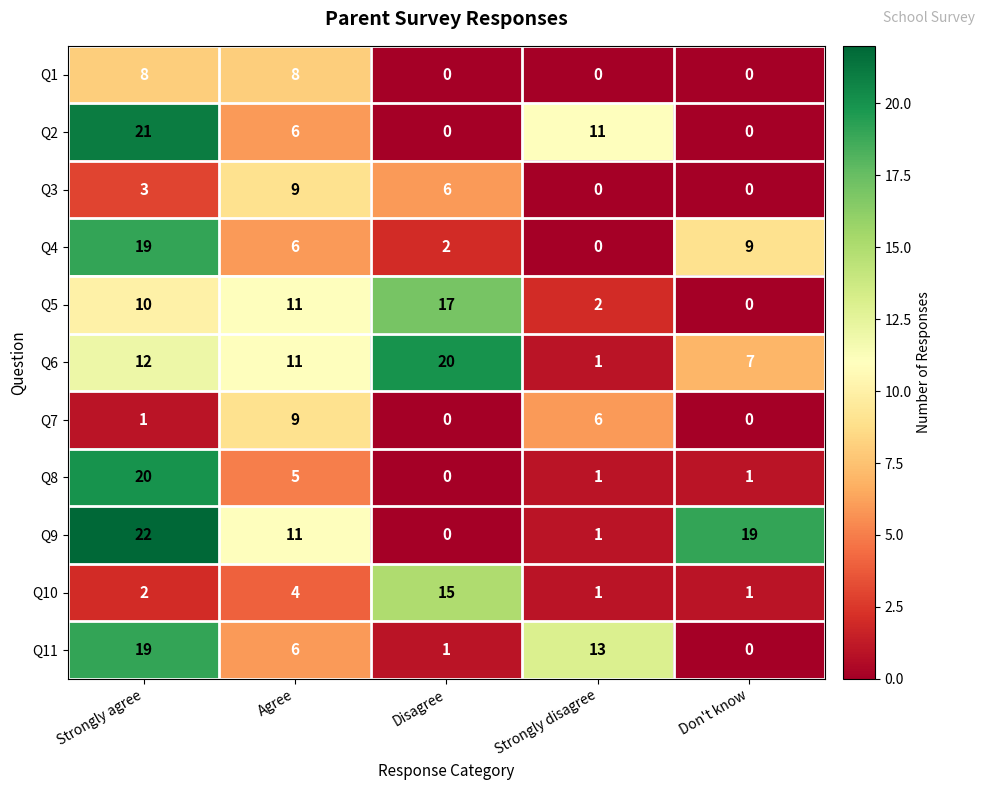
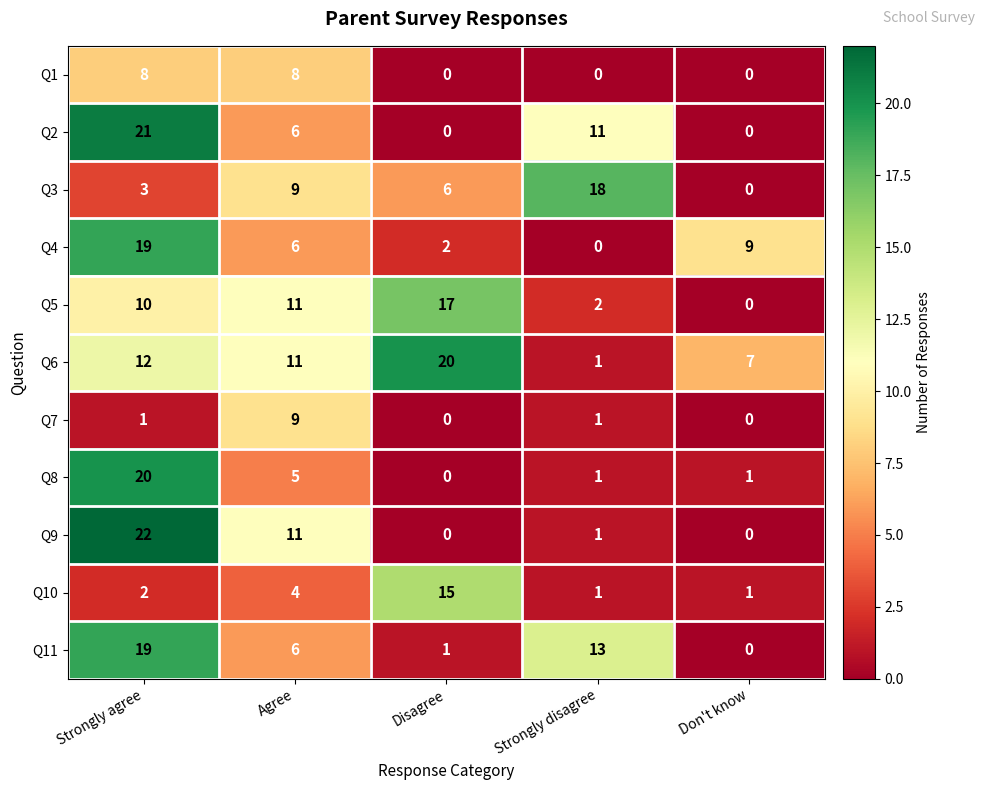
  {
    "Q1": {
      "Strongly agree": 8,
      "Agree": 8,
      "Disagree": 0,
      "Strongly disagree": 0,
      "Don't know": 0
    },
    "Q2": {
      "Strongly agree": 21,
      "Agree": 6,
      "Disagree": 0,
      "Strongly disagree": 11,
      "Don't know": 0
    },
    "Q3": {
      "Strongly agree": 3,
      "Agree": 9,
      "Disagree": 6,
-     "Strongly disagree": 0,
+     "Strongly disagree": 18,
      "Don't know": 0
    },
    "Q4": {
      "Strongly agree": 19,
      "Agree": 6,
      "Disagree": 2,
      "Strongly disagree": 0,
      "Don't know": 9
    },
    "Q5": {
      "Strongly agree": 10,
      "Agree": 11,
      "Disagree": 17,
      "Strongly disagree": 2,
      "Don't know": 0
    },
    "Q6": {
      "Strongly agree": 12,
      "Agree": 11,
      "Disagree": 20,
      "Strongly disagree": 1,
      "Don't know": 7
    },
    "Q7": {
      "Strongly agree": 1,
      "Agree": 9,
      "Disagree": 0,
-     "Strongly disagree": 6,
+     "Strongly disagree": 1,
      "Don't know": 0
    },
    "Q8": {
      "Strongly agree": 20,
      "Agree": 5,
      "Disagree": 0,
      "Strongly disagree": 1,
      "Don't know": 1
    },
    "Q9": {
      "Strongly agree": 22,
      "Agree": 11,
      "Disagree": 0,
      "Strongly disagree": 1,
-     "Don't know": 19
+     "Don't know": 0
    },
    "Q10": {
      "Strongly agree": 2,
      "Agree": 4,
      "Disagree": 15,
      "Strongly disagree": 1,
      "Don't know": 1
    },
    "Q11": {
      "Strongly agree": 19,
      "Agree": 6,
      "Disagree": 1,
      "Strongly disagree": 13,
      "Don't know": 0
    }
  }
